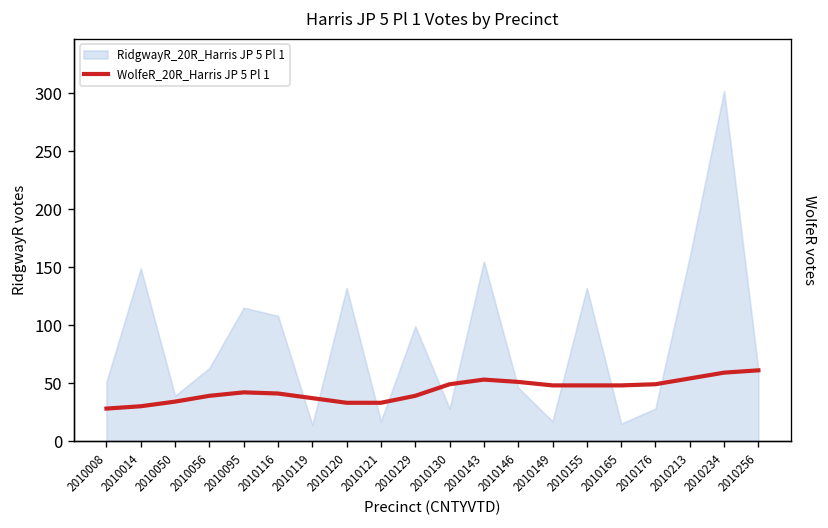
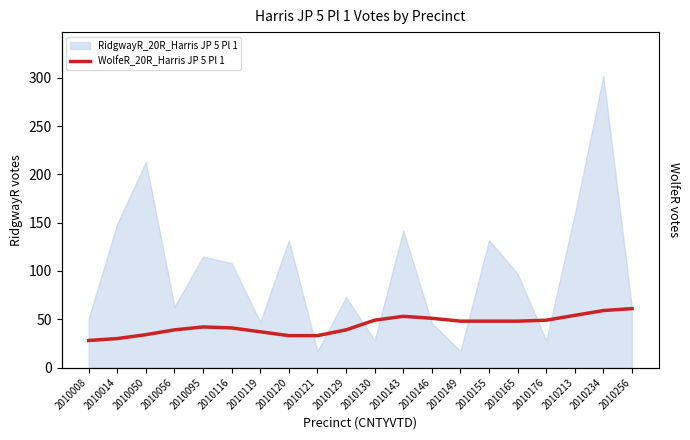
  {
    "WolfeR_20R_Harris JP 5 Pl 1": {
      "2010008": 30,
      "2010014": 30,
      "2010050": 30,
      "2010056": 40,
      "2010095": 40,
      "2010116": 40,
      "2010119": 40,
      "2010120": 30,
      "2010121": 30,
      "2010129": 40,
      "2010130": 50,
      "2010143": 50,
      "2010146": 50,
      "2010149": 50,
      "2010155": 50,
      "2010165": 50,
      "2010176": 50,
      "2010213": 50,
      "2010234": 60
    },
    "RidgwayR_20R_Harris JP 5 Pl 1": {
      "2010008": 50,
      "2010014": 150,
-     "2010050": 40,
+     "2010050": 210,
      "2010056": 60,
      "2010095": 120,
      "2010116": 110,
-     "2010119": 10,
+     "2010119": 50,
      "2010120": 130,
      "2010121": 20,
-     "2010129": 100,
+     "2010129": 70,
      "2010130": 30,
-     "2010143": 160,
+     "2010143": 140,
      "2010146": 50,
      "2010149": 20,
      "2010155": 130,
-     "2010165": 20,
+     "2010165": 100,
      "2010176": 30,
      "2010213": 160,
      "2010234": 300
    }
  }
